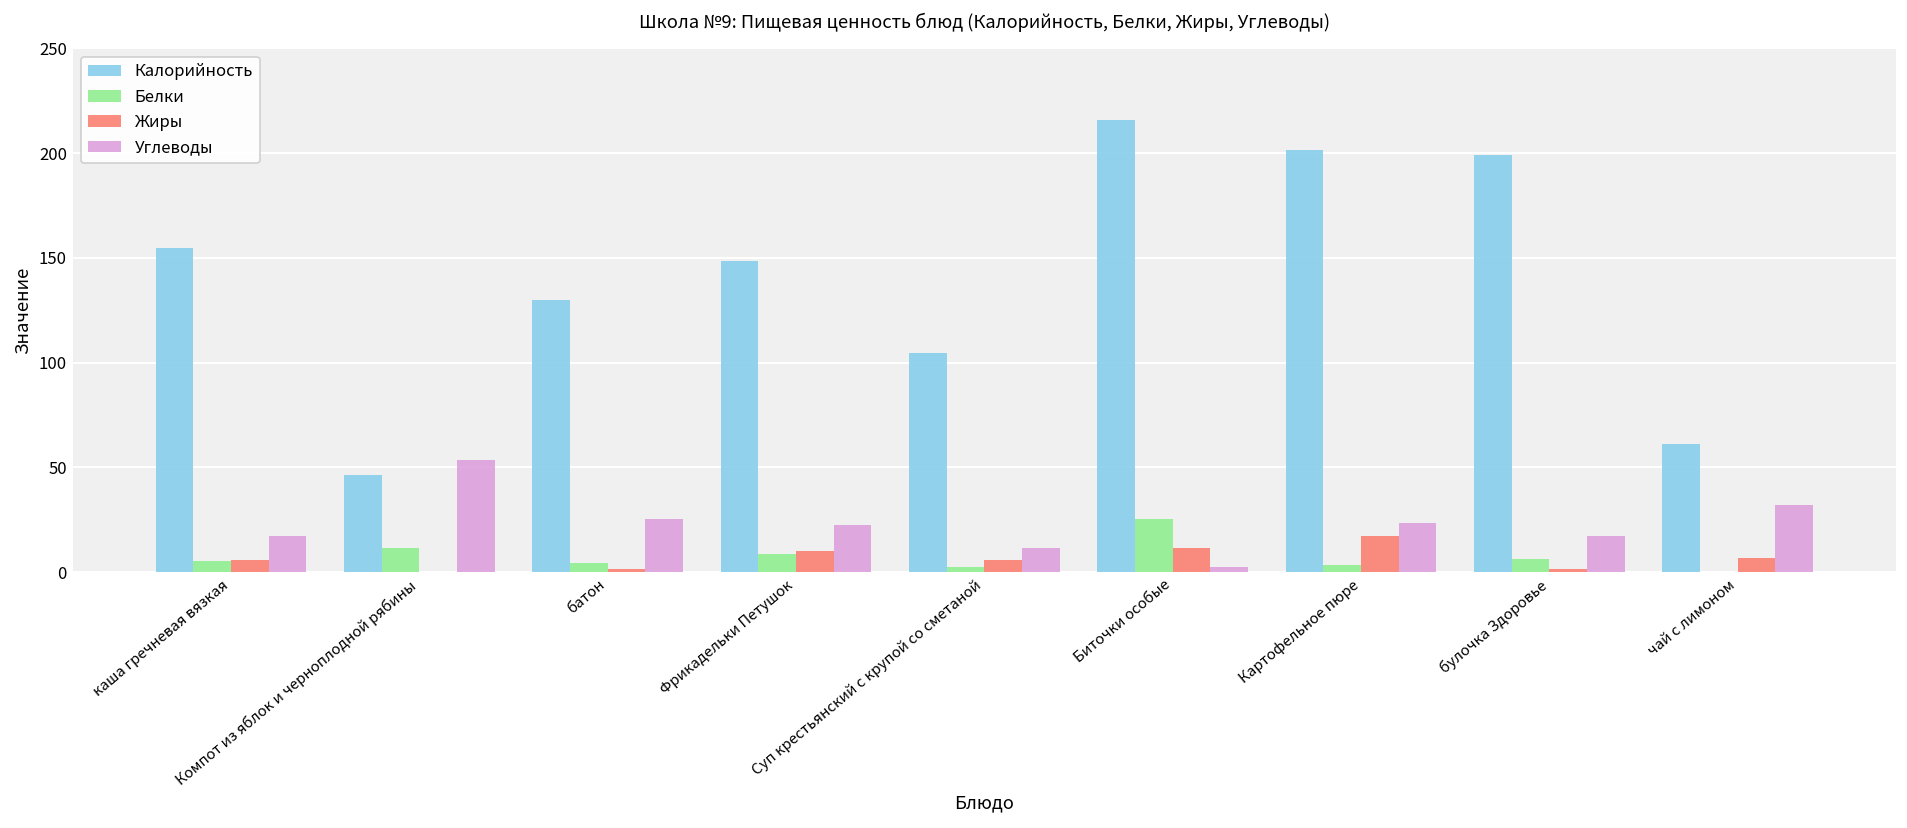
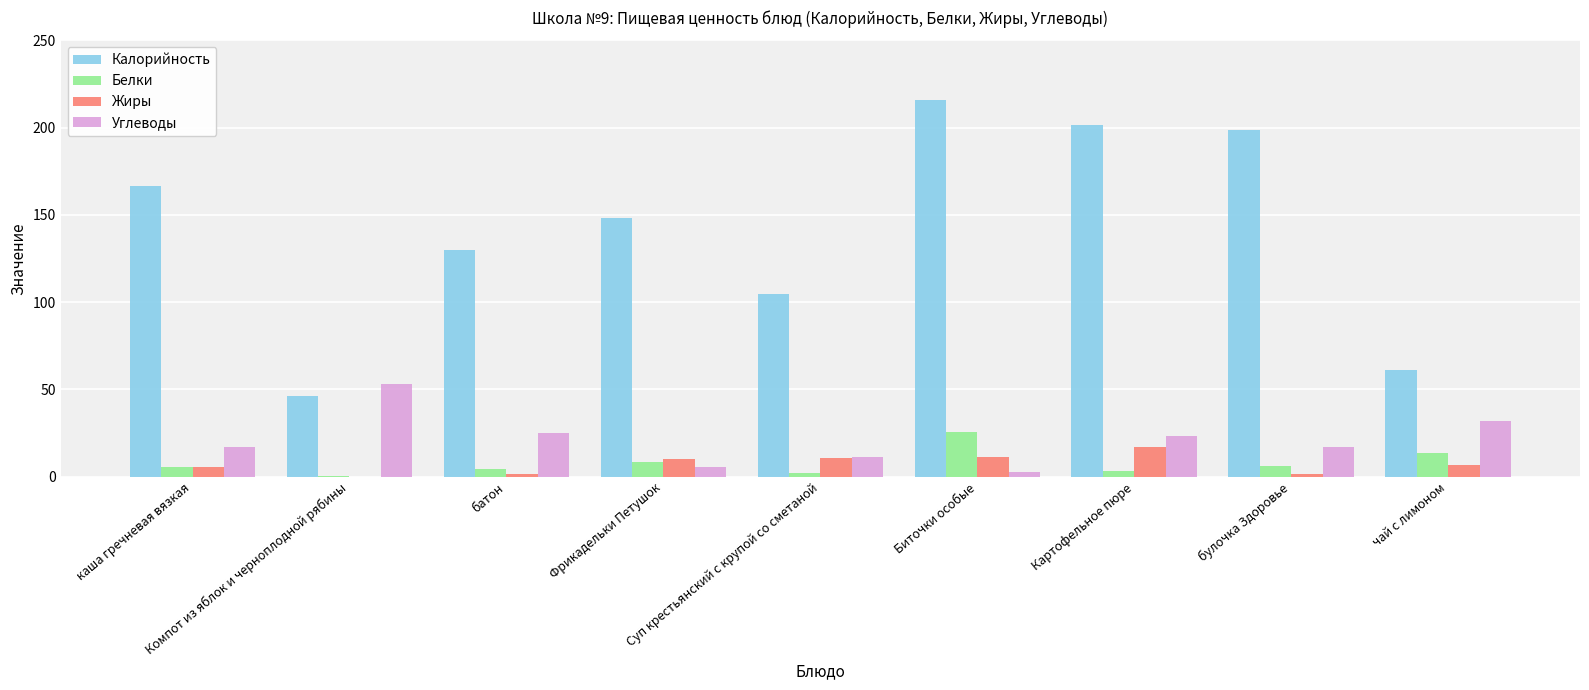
  {
    "Калорийность": {
-     "каша гречневая вязкая": 155,
+     "каша гречневая вязкая": 167,
      "Компот из яблок и черноплодной рябины": 46,
      "батон": 130,
      "Фрикадельки Петушок": 148,
      "Суп крестьянский с крупой со сметаной": 105,
      "Биточки особые": 216,
      "Картофельное пюре": 202,
      "булочка Здоровье": 199,
      "чай с лимоном": 61
    },
    "Белки": {
      "каша гречневая вязкая": 6,
-     "Компот из яблок и черноплодной рябины": 12,
+     "Компот из яблок и черноплодной рябины": 0,
      "батон": 4,
      "Фрикадельки Петушок": 9,
      "Суп крестьянский с крупой со сметаной": 2,
      "Биточки особые": 26,
      "Картофельное пюре": 3,
      "булочка Здоровье": 6,
-     "чай с лимоном": 0
+     "чай с лимоном": 14
    },
    "Жиры": {
      "каша гречневая вязкая": 6,
      "Фрикадельки Петушок": 10,
-     "Суп крестьянский с крупой со сметаной": 6,
+     "Суп крестьянский с крупой со сметаной": 11,
      "Биточки особые": 11,
      "Картофельное пюре": 17,
      "чай с лимоном": 7
    },
    "Углеводы": {
      "каша гречневая вязкая": 17,
      "Компот из яблок и черноплодной рябины": 53,
      "батон": 25,
-     "Фрикадельки Петушок": 22,
+     "Фрикадельки Петушок": 6,
      "Суп крестьянский с крупой со сметаной": 11,
      "Биточки особые": 3,
      "Картофельное пюре": 23,
      "булочка Здоровье": 17,
      "чай с лимоном": 32
    }
  }
